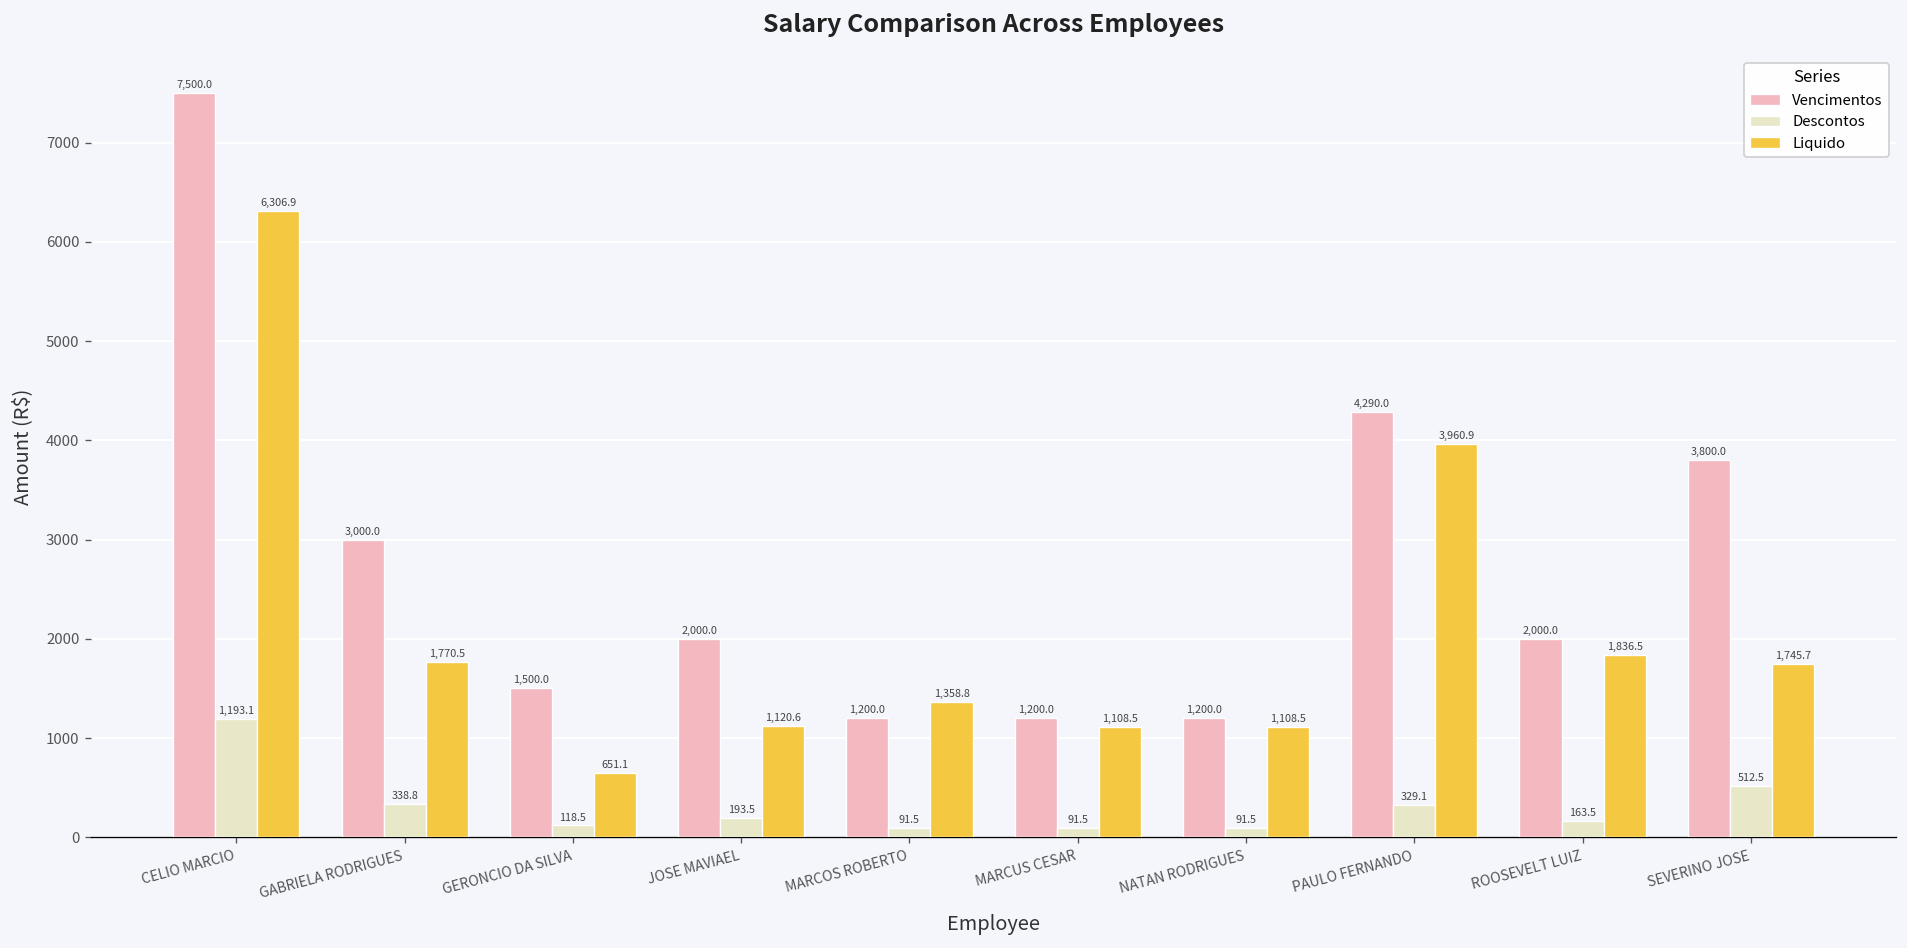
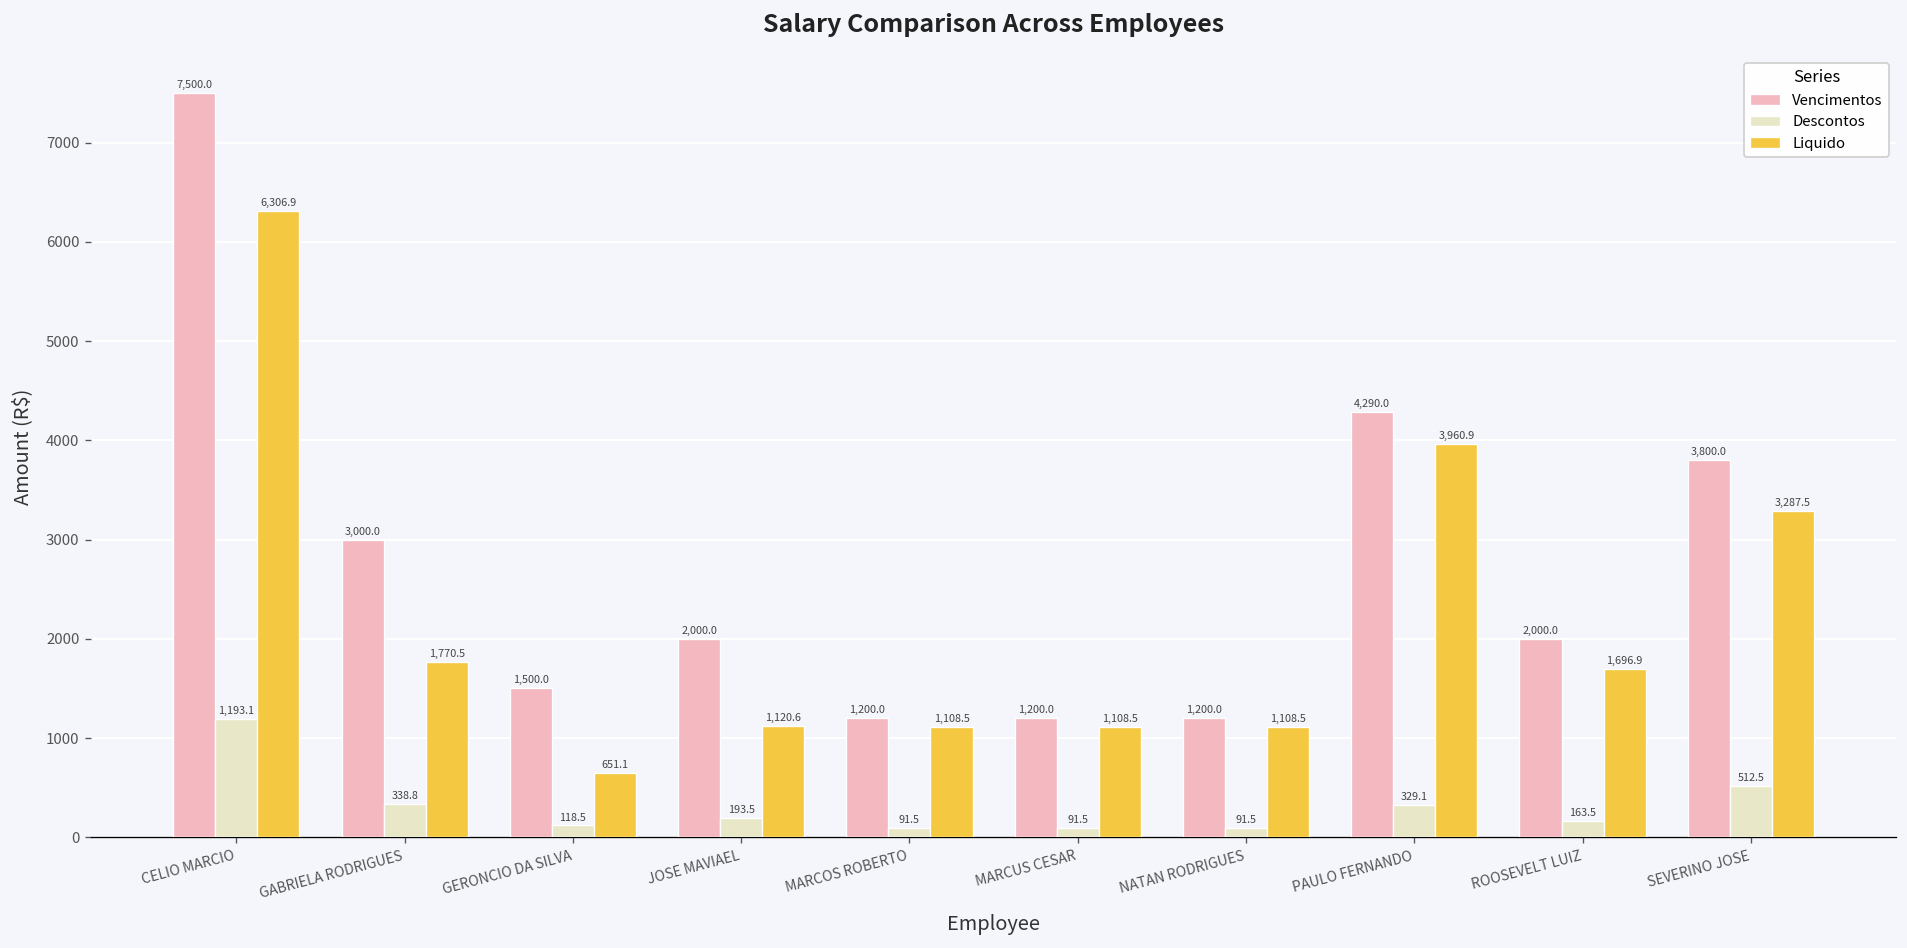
  {
    "Liquido": {
      "CELIO MARCIO": "6,306.9",
      "GABRIELA RODRIGUES": "1,770.5",
      "GERONCIO DA SILVA": "651.1",
      "JOSE MAVIAEL": "1,120.6",
-     "MARCOS ROBERTO": "1,358.8",
+     "MARCOS ROBERTO": "1,108.5",
      "MARCUS CESAR": "1,108.5",
      "NATAN RODRIGUES": "1,108.5",
      "PAULO FERNANDO": "3,960.9",
-     "ROOSEVELT LUIZ": "1,836.5",
-     "SEVERINO JOSE": "1,745.7"
+     "ROOSEVELT LUIZ": "1,696.9",
+     "SEVERINO JOSE": "3,287.5"
    }
  }
